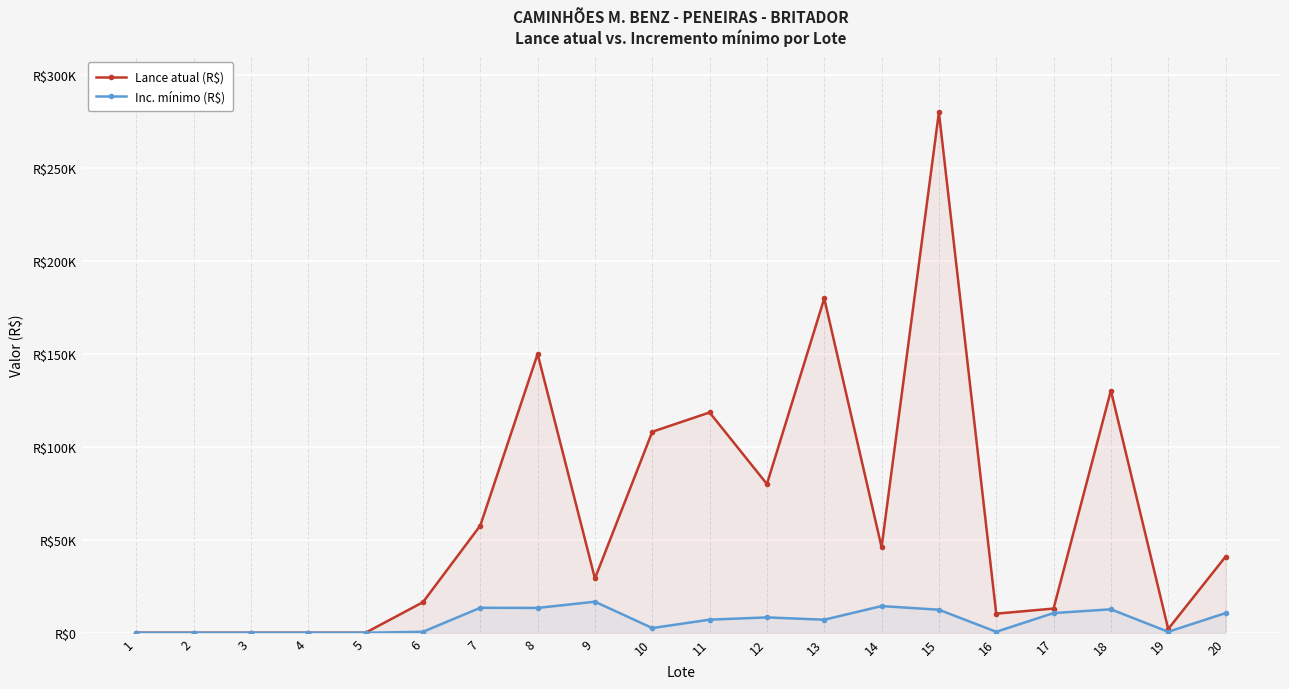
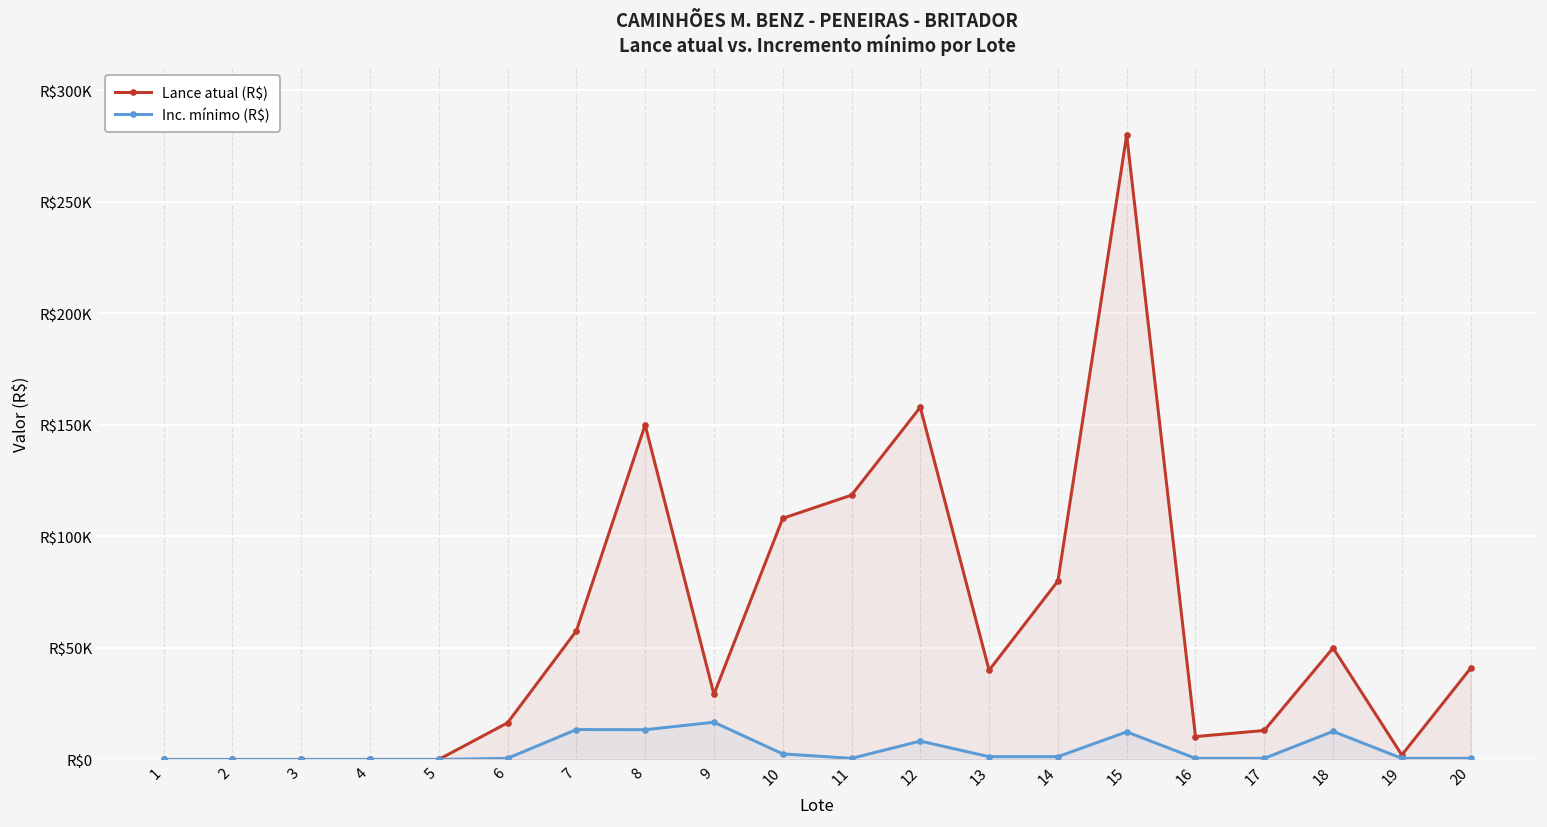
  {
    "Lance atual (R$)": {
      "6": "R$16000",
      "7": "R$58000",
      "8": "R$150000",
      "9": "R$29000",
      "10": "R$108000",
      "11": "R$119000",
-     "12": "R$80000",
-     "13": "R$180000",
-     "14": "R$46000",
+     "12": "R$158000",
+     "13": "R$40000",
+     "14": "R$80000",
      "15": "R$280000",
      "16": "R$10000",
      "17": "R$13000",
-     "18": "R$130000",
+     "18": "R$50000",
      "19": "R$2000",
      "20": "R$41000"
    },
    "Inc. mínimo (R$)": {
      "6": "R$1000",
      "7": "R$13000",
      "8": "R$13000",
      "9": "R$17000",
      "10": "R$3000",
-     "11": "R$7000",
+     "11": "R$1000",
      "12": "R$8000",
-     "13": "R$7000",
-     "14": "R$14000",
+     "13": "R$1000",
+     "14": "R$1000",
      "15": "R$12000",
      "16": "R$1000",
-     "17": "R$11000",
+     "17": "R$1000",
      "18": "R$13000",
      "19": "R$1000",
-     "20": "R$11000"
+     "20": "R$1000"
    }
  }
